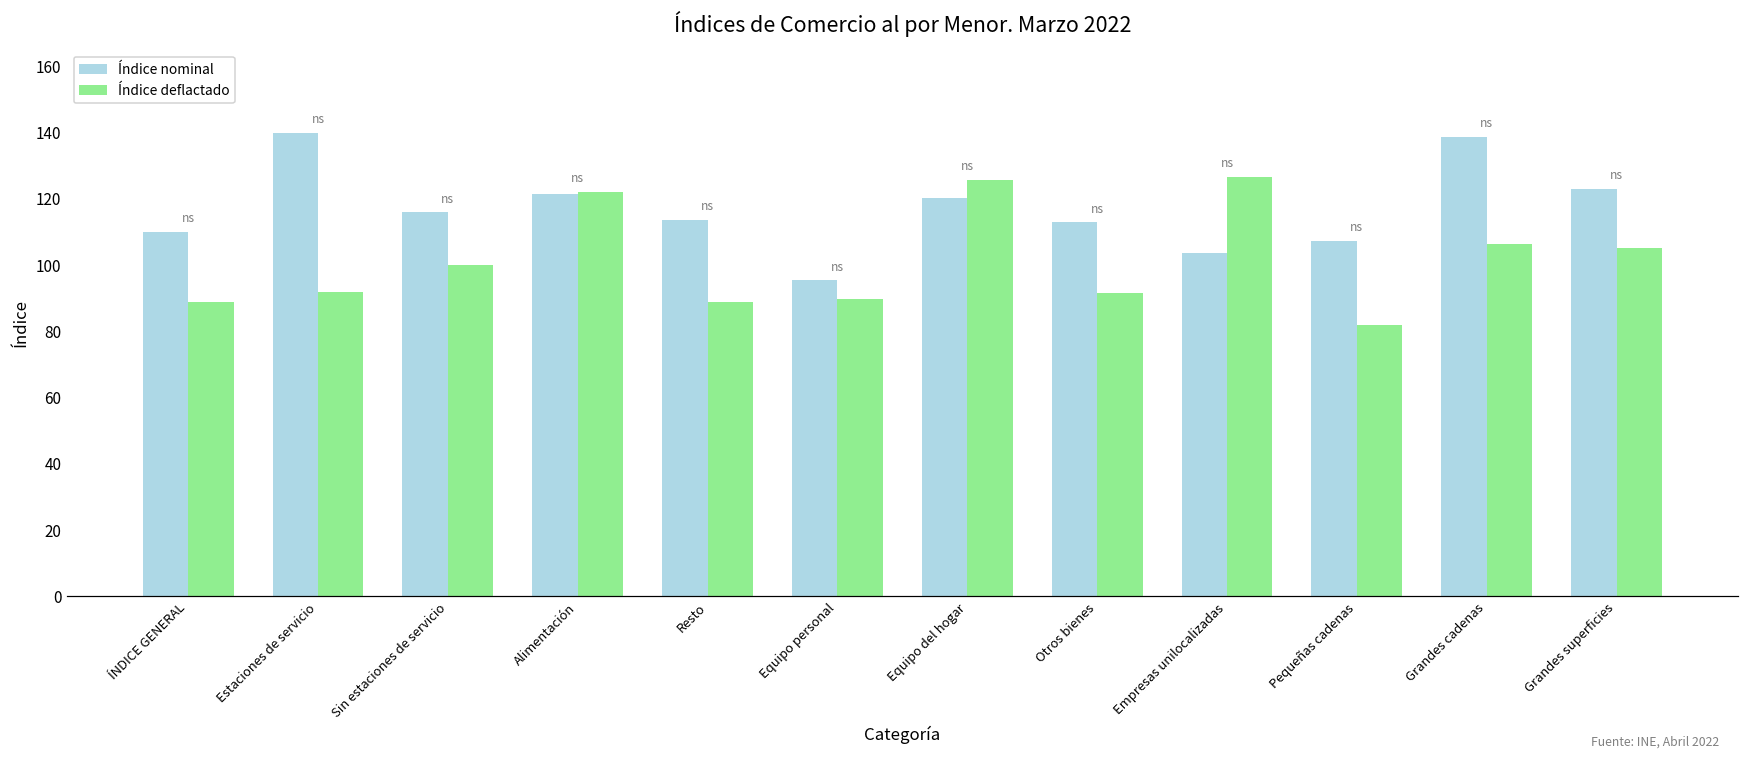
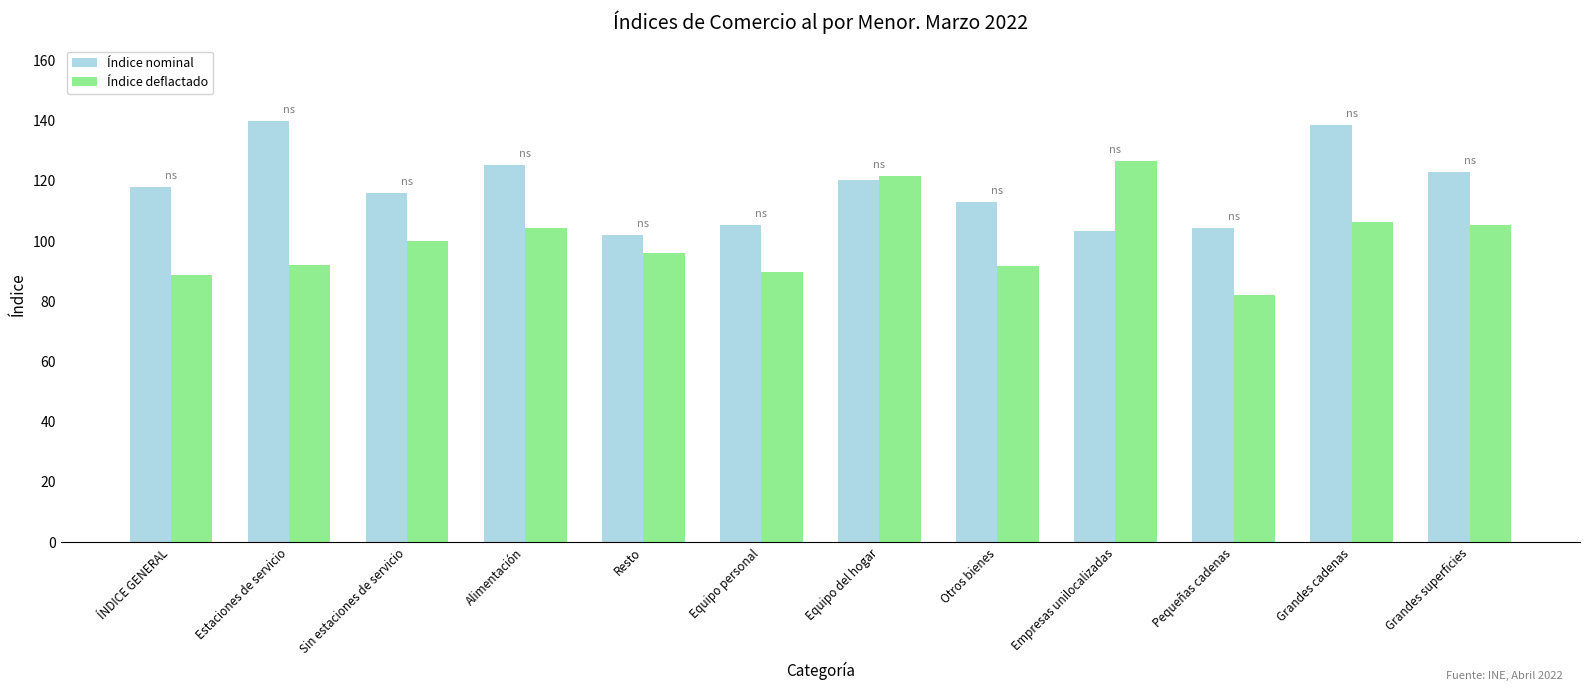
  {
    "Índice nominal": {
-     "ÍNDICE GENERAL": 110,
+     "ÍNDICE GENERAL": 118,
      "Estaciones de servicio": 140,
      "Sin estaciones de servicio": 116,
-     "Alimentación": 121,
-     "Resto": 114,
-     "Equipo personal": 95,
+     "Alimentación": 125,
+     "Resto": 102,
+     "Equipo personal": 105,
      "Equipo del hogar": 120,
      "Otros bienes": 113,
      "Empresas unilocalizadas": 104,
-     "Pequeñas cadenas": 107,
+     "Pequeñas cadenas": 104,
      "Grandes cadenas": 139,
      "Grandes superficies": 123
    },
    "Índice deflactado": {
      "ÍNDICE GENERAL": 89,
      "Estaciones de servicio": 92,
      "Sin estaciones de servicio": 100,
-     "Alimentación": 122,
-     "Resto": 89,
+     "Alimentación": 105,
+     "Resto": 96,
      "Equipo personal": 90,
-     "Equipo del hogar": 126,
+     "Equipo del hogar": 122,
      "Otros bienes": 92,
      "Empresas unilocalizadas": 127,
      "Pequeñas cadenas": 82,
      "Grandes cadenas": 106,
      "Grandes superficies": 105
    }
  }
